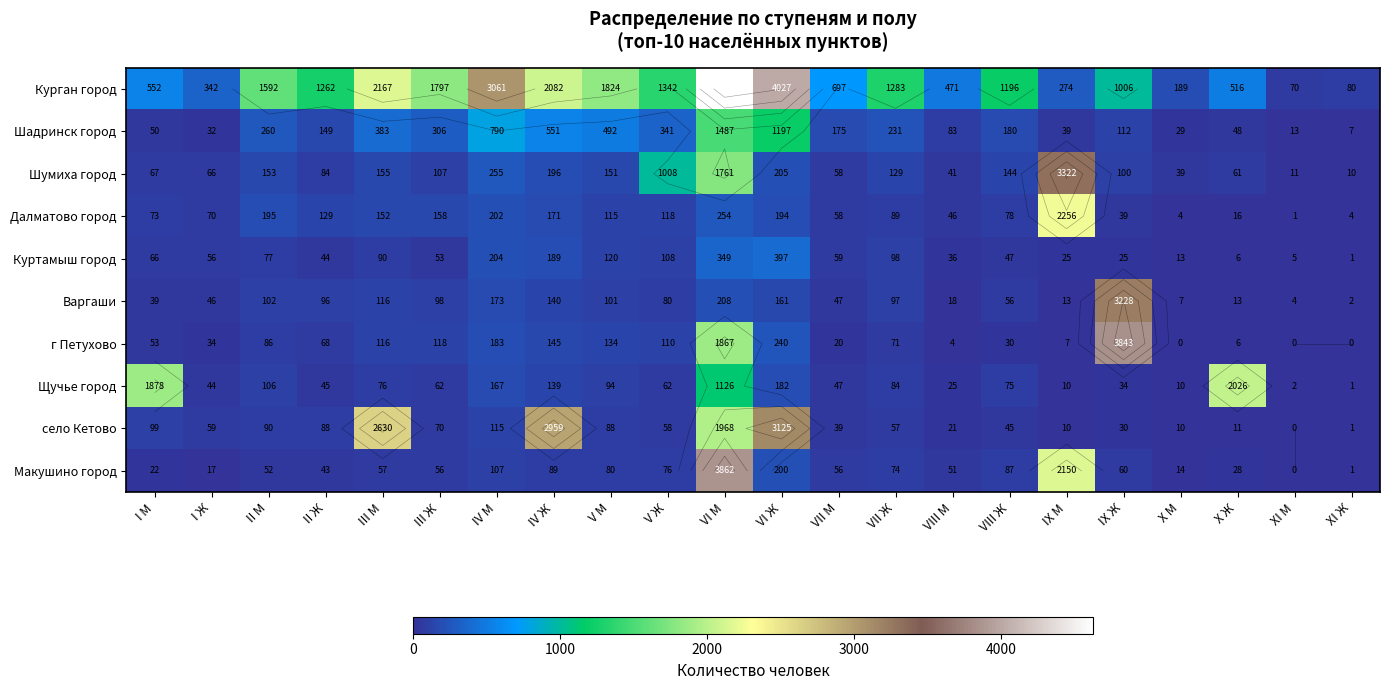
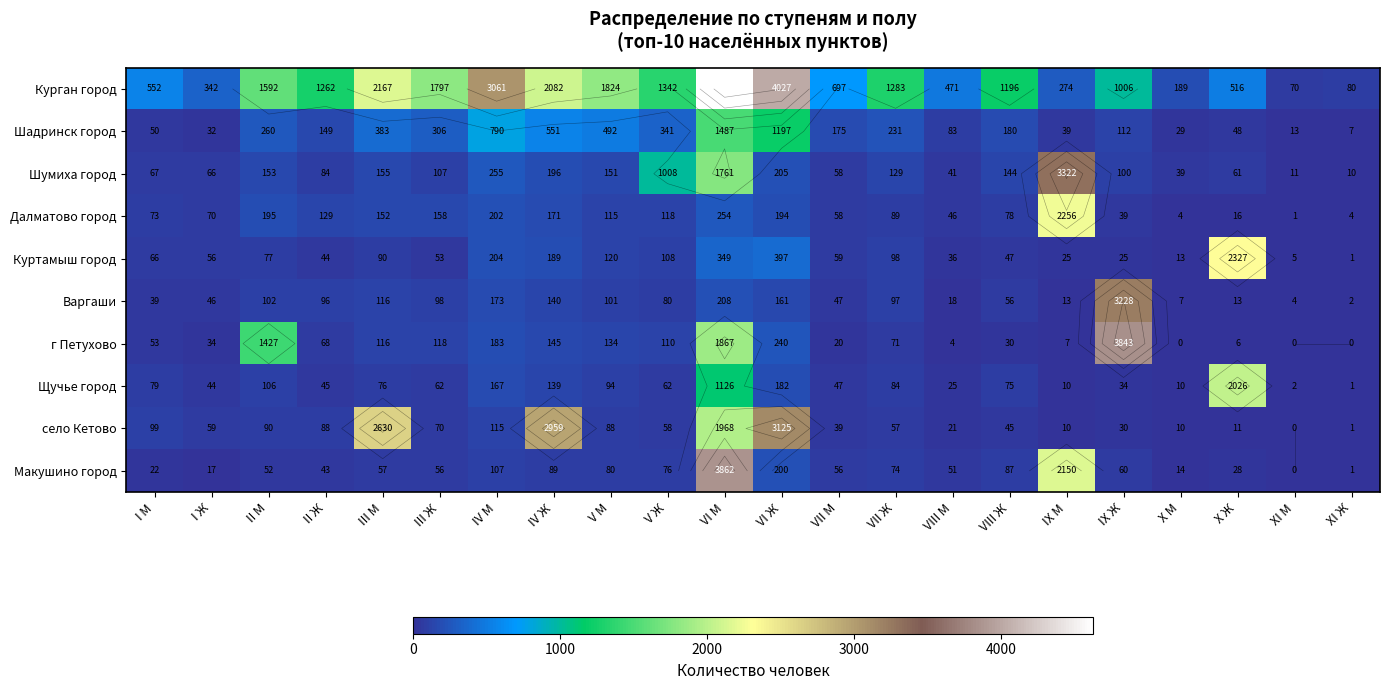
  {
    "Куртамыш город": {
      "I М": 66,
      "I Ж": 56,
      "II М": 77,
      "II Ж": 44,
      "III М": 90,
      "III Ж": 53,
      "IV М": 204,
      "IV Ж": 189,
      "V М": 120,
      "V Ж": 108,
      "VI М": 349,
      "VI Ж": 397,
      "VII М": 59,
      "VII Ж": 98,
      "VIII М": 36,
      "VIII Ж": 47,
      "IX М": 25,
      "IX Ж": 25,
      "X М": 13,
-     "X Ж": 6,
+     "X Ж": 2327,
      "XI М": 5,
      "XI Ж": 1
    },
    "г Петухово": {
      "I М": 53,
      "I Ж": 34,
-     "II М": 86,
+     "II М": 1427,
      "II Ж": 68,
      "III М": 116,
      "III Ж": 118,
      "IV М": 183,
      "IV Ж": 145,
      "V М": 134,
      "V Ж": 110,
      "VI М": 1867,
      "VI Ж": 240,
      "VII М": 20,
      "VII Ж": 71,
      "VIII М": 4,
      "VIII Ж": 30,
      "IX М": 7,
      "IX Ж": 3843,
      "X М": 0,
      "X Ж": 6,
      "XI М": 0,
      "XI Ж": 0
    },
    "Щучье город": {
-     "I М": 1878,
+     "I М": 79,
      "I Ж": 44,
      "II М": 106,
      "II Ж": 45,
      "III М": 76,
      "III Ж": 62,
      "IV М": 167,
      "IV Ж": 139,
      "V М": 94,
      "V Ж": 62,
      "VI М": 1126,
      "VI Ж": 182,
      "VII М": 47,
      "VII Ж": 84,
      "VIII М": 25,
      "VIII Ж": 75,
      "IX М": 10,
      "IX Ж": 34,
      "X М": 10,
      "X Ж": 2026,
      "XI М": 2,
      "XI Ж": 1
    }
  }
